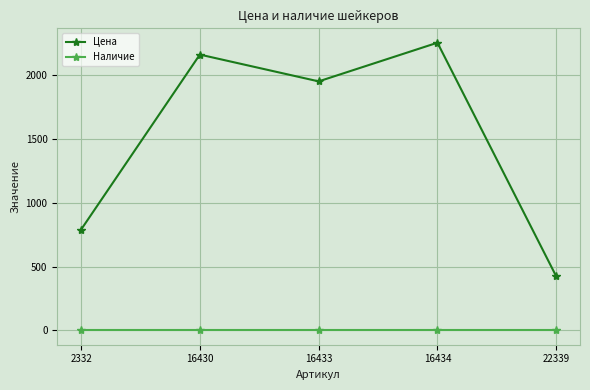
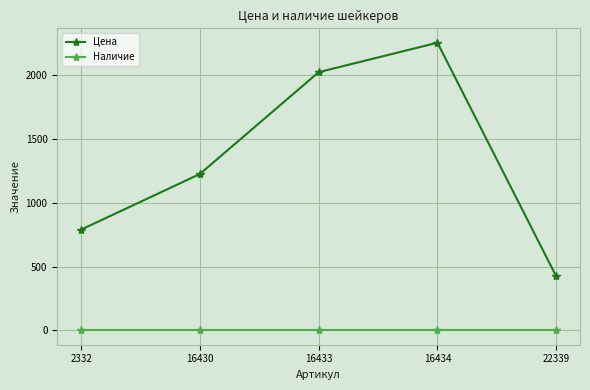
  {
    "Цена": {
      "2332": 790,
-     "16430": 2160,
-     "16433": 1950,
+     "16430": 1230,
+     "16433": 2020,
      "16434": 2250,
      "22339": 420
    },
    "Наличие": {
      "2332": 0,
      "16430": 0,
      "16433": 0,
      "16434": 0,
      "22339": 0
    }
  }
